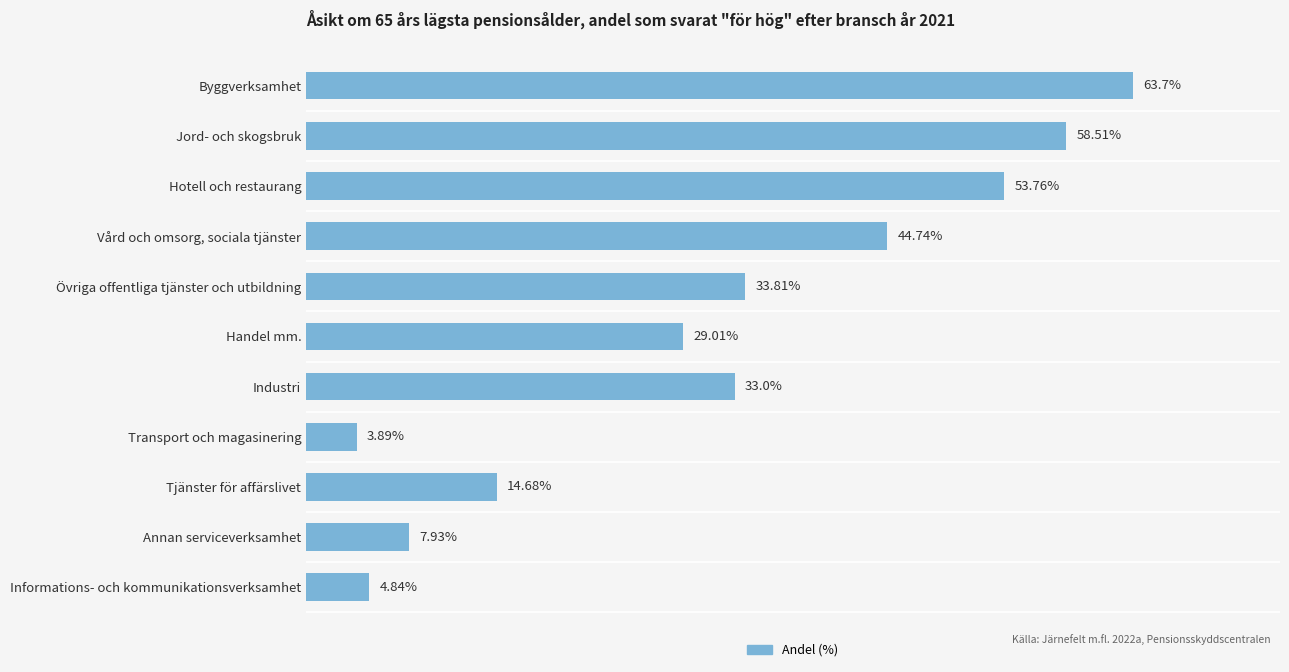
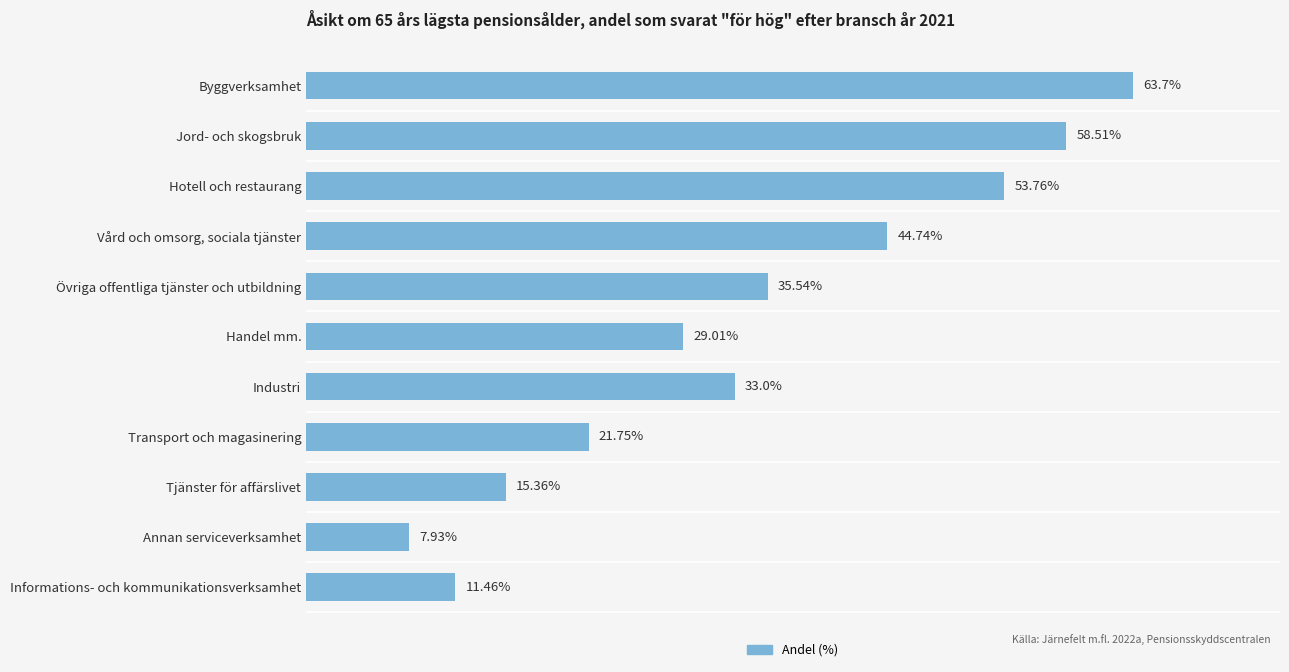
  {
    "Byggverksamhet": "63.7%",
    "Jord- och skogsbruk": "58.51%",
    "Hotell och restaurang": "53.76%",
    "Vård och omsorg, sociala tjänster": "44.74%",
-   "Övriga offentliga tjänster och utbildning": "33.81%",
+   "Övriga offentliga tjänster och utbildning": "35.54%",
    "Handel mm.": "29.01%",
    "Industri": "33.0%",
-   "Transport och magasinering": "3.89%",
-   "Tjänster för affärslivet": "14.68%",
+   "Transport och magasinering": "21.75%",
+   "Tjänster för affärslivet": "15.36%",
    "Annan serviceverksamhet": "7.93%",
-   "Informations- och kommunikationsverksamhet": "4.84%"
+   "Informations- och kommunikationsverksamhet": "11.46%"
  }
